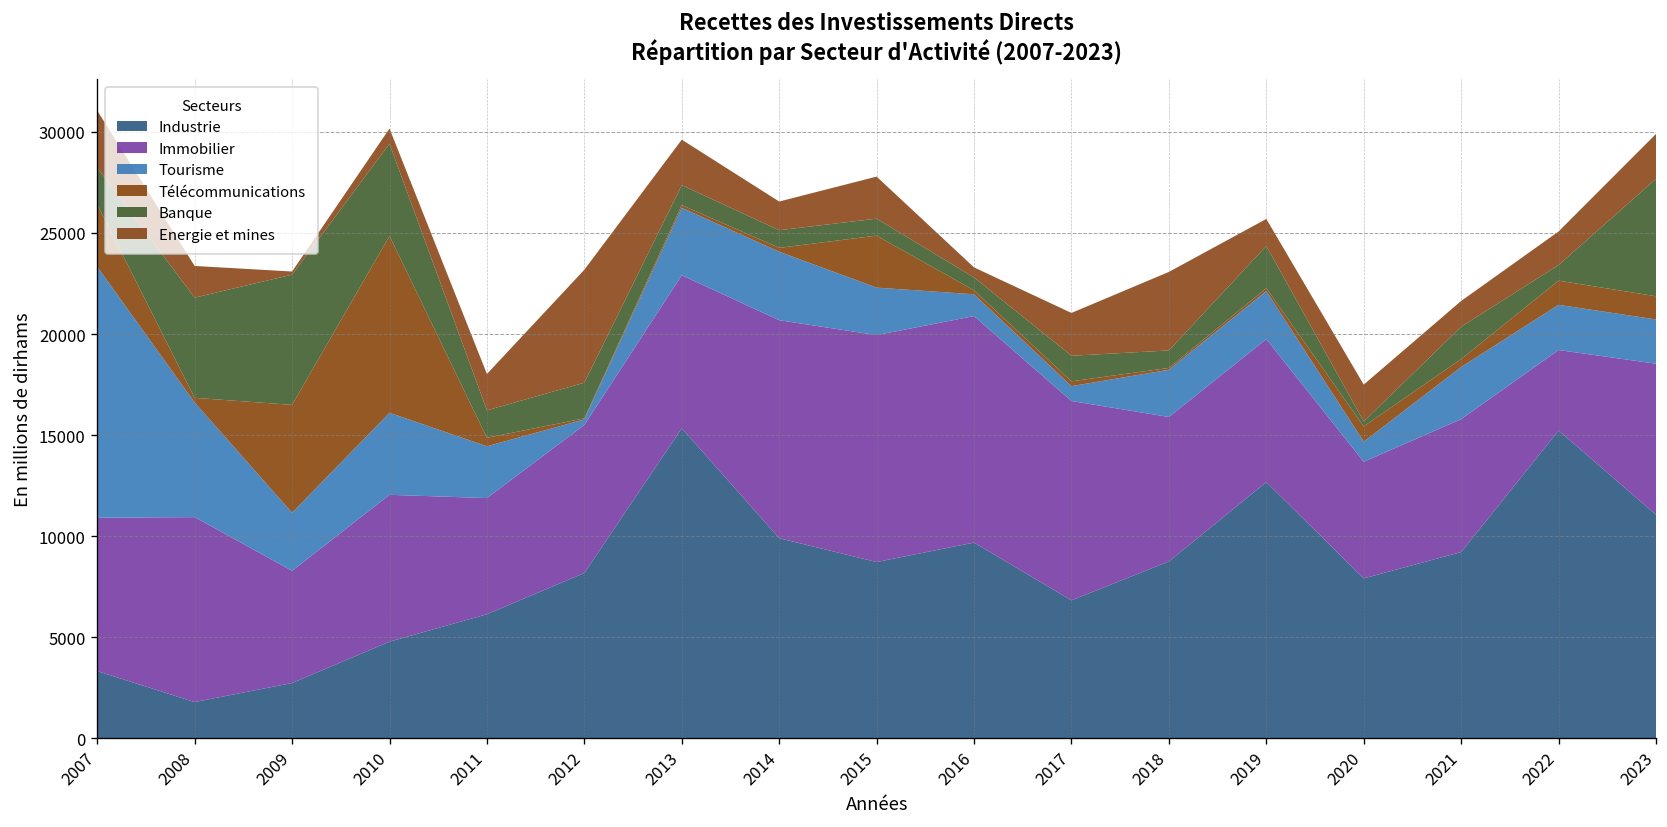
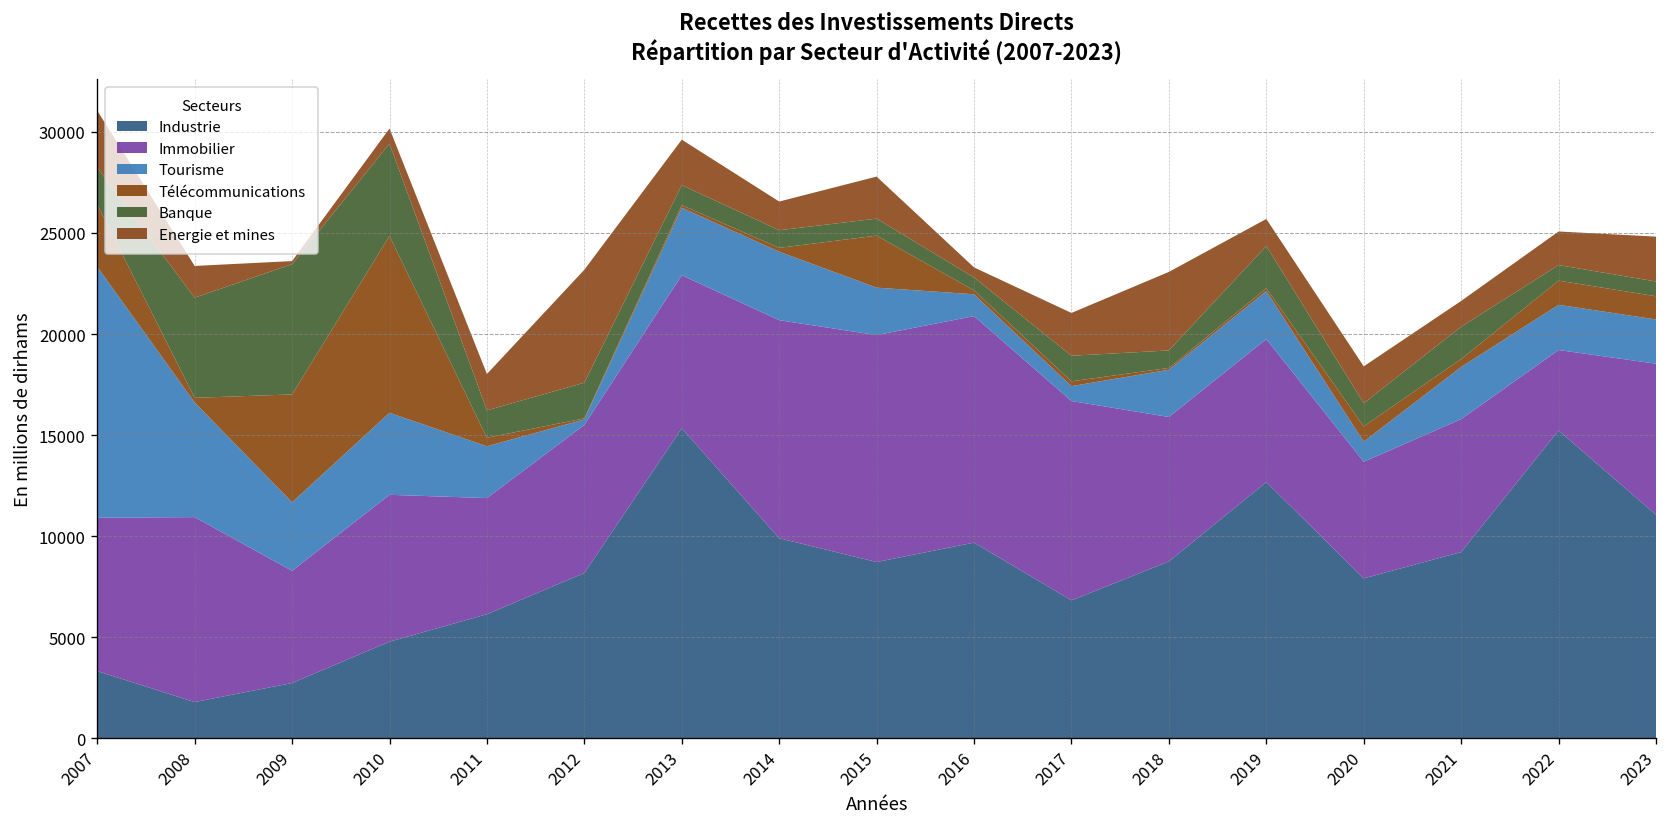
  {
    "Industrie": {
      "2007": 3300,
      "2008": 1800,
      "2009": 2700,
      "2010": 4800,
      "2011": 6100,
      "2012": 8200,
      "2013": 15300,
      "2014": 9900,
      "2015": 8700,
      "2016": 9700,
      "2017": 6800,
      "2018": 8700,
      "2019": 12700,
      "2020": 7900,
      "2021": 9200,
      "2022": 15200,
      "2023": 11100
    },
    "Immobilier": {
      "2007": 7600,
      "2008": 9200,
      "2009": 5600,
      "2010": 7300,
      "2011": 5700,
      "2012": 7300,
      "2013": 7600,
      "2014": 10800,
      "2015": 11200,
      "2016": 11200,
      "2017": 9900,
      "2018": 7100,
      "2019": 7100,
      "2020": 5800,
      "2021": 6600,
      "2022": 4000,
      "2023": 7500
    },
    "Tourisme": {
      "2007": 12400,
      "2008": 5700,
-     "2009": 2900,
+     "2009": 3400,
      "2010": 4100,
      "2011": 2600,
      "2014": 3400,
      "2015": 2300,
      "2016": 1100,
      "2017": 700,
      "2020": 1000,
      "2021": 2600,
      "2022": 2200,
      "2023": 2200
    },
    "Banque": {
      "2007": 1800,
      "2008": 5000,
      "2010": 4600,
      "2011": 1400,
      "2012": 1800,
      "2013": 1000,
      "2014": 900,
      "2015": 800,
      "2016": 600,
      "2017": 1300,
      "2018": 900,
      "2019": 2100,
-     "2020": 200,
+     "2020": 1100,
      "2021": 1600,
      "2022": 800,
-     "2023": 5800
+     "2023": 700
    }
  }
